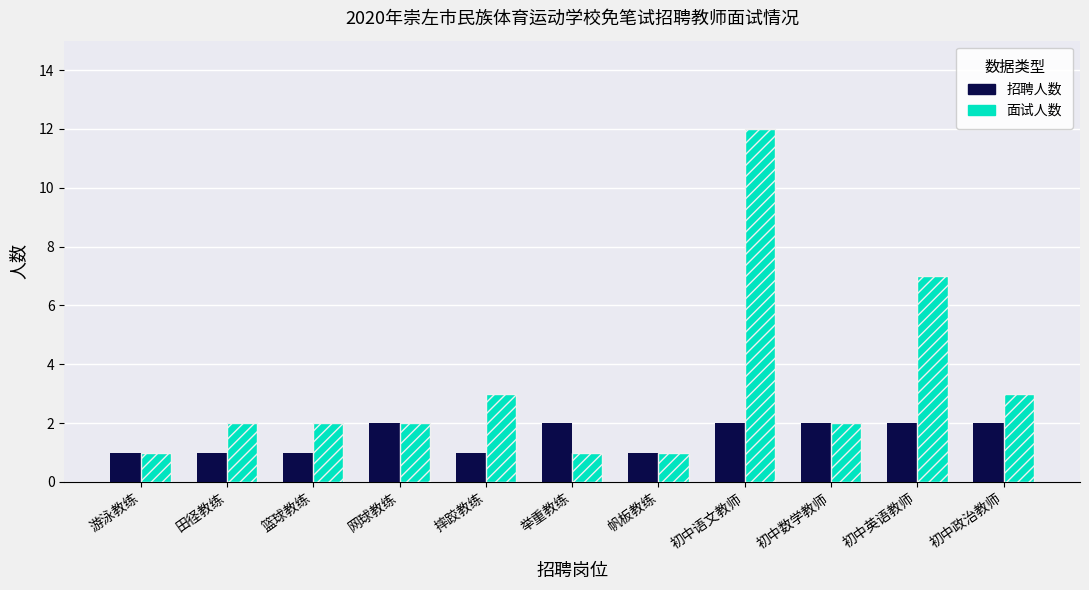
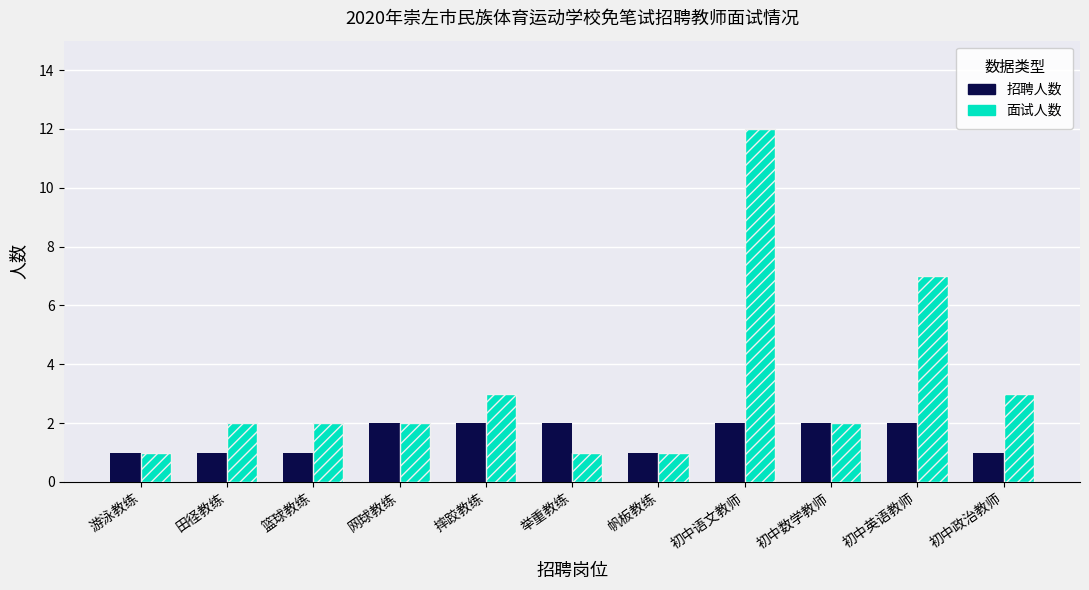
  {
    "招聘人数": {
      "游泳教练": 1,
      "田径教练": 1,
      "篮球教练": 1,
      "网球教练": 2,
-     "摔跤教练": 1,
+     "摔跤教练": 2,
      "举重教练": 2,
      "帆板教练": 1,
      "初中语文教师": 2,
      "初中数学教师": 2,
      "初中英语教师": 2,
-     "初中政治教师": 2
+     "初中政治教师": 1
    },
    "面试人数": {
      "游泳教练": 1,
      "田径教练": 2,
      "篮球教练": 2,
      "网球教练": 2,
      "摔跤教练": 3,
      "举重教练": 1,
      "帆板教练": 1,
      "初中语文教师": 12,
      "初中数学教师": 2,
      "初中英语教师": 7,
      "初中政治教师": 3
    }
  }
